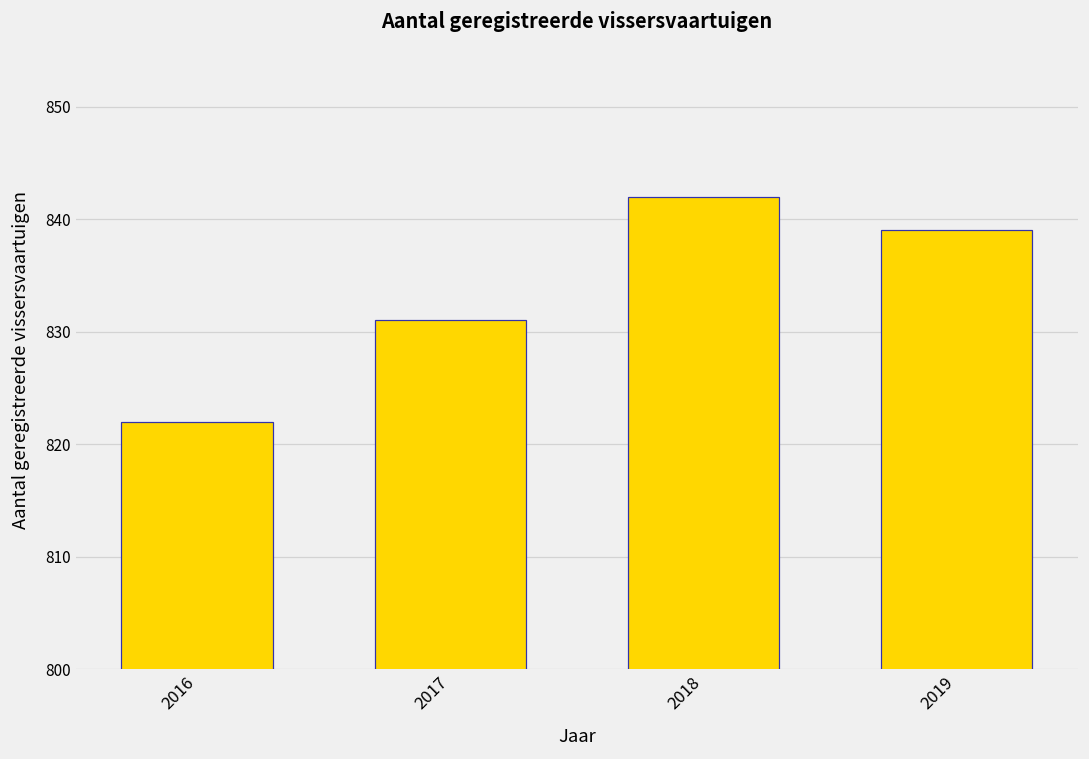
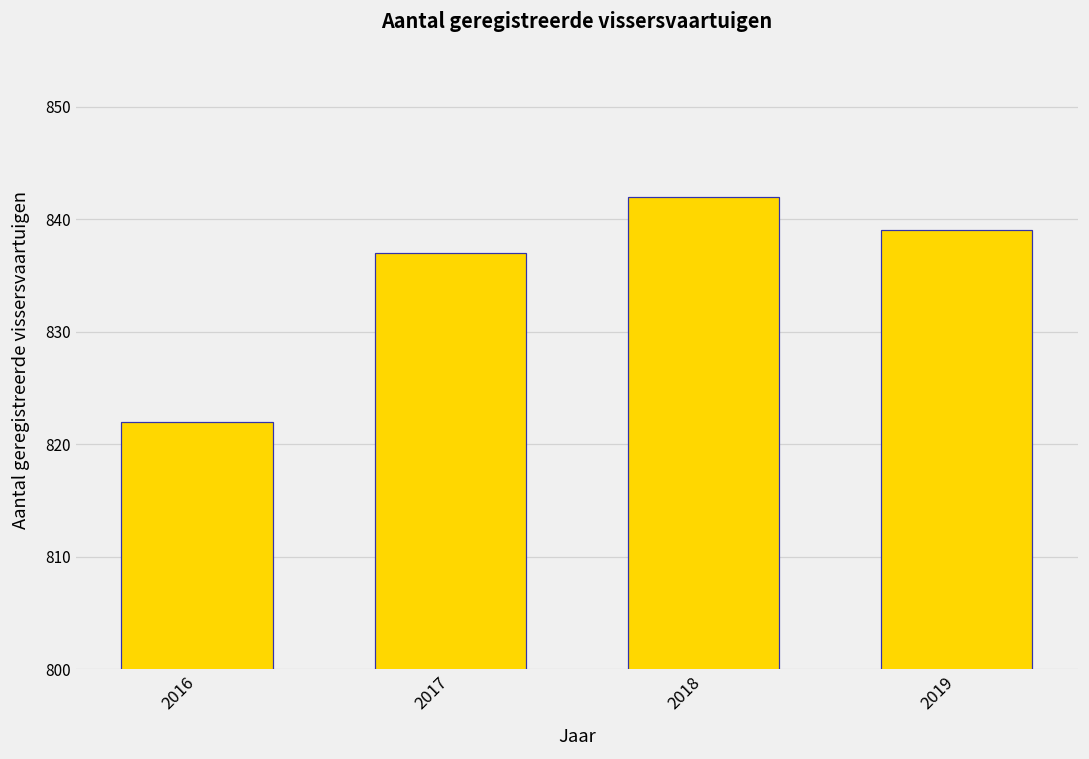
  {
    "2016": 822,
-   "2017": 831,
+   "2017": 837,
    "2018": 842,
    "2019": 839
  }
